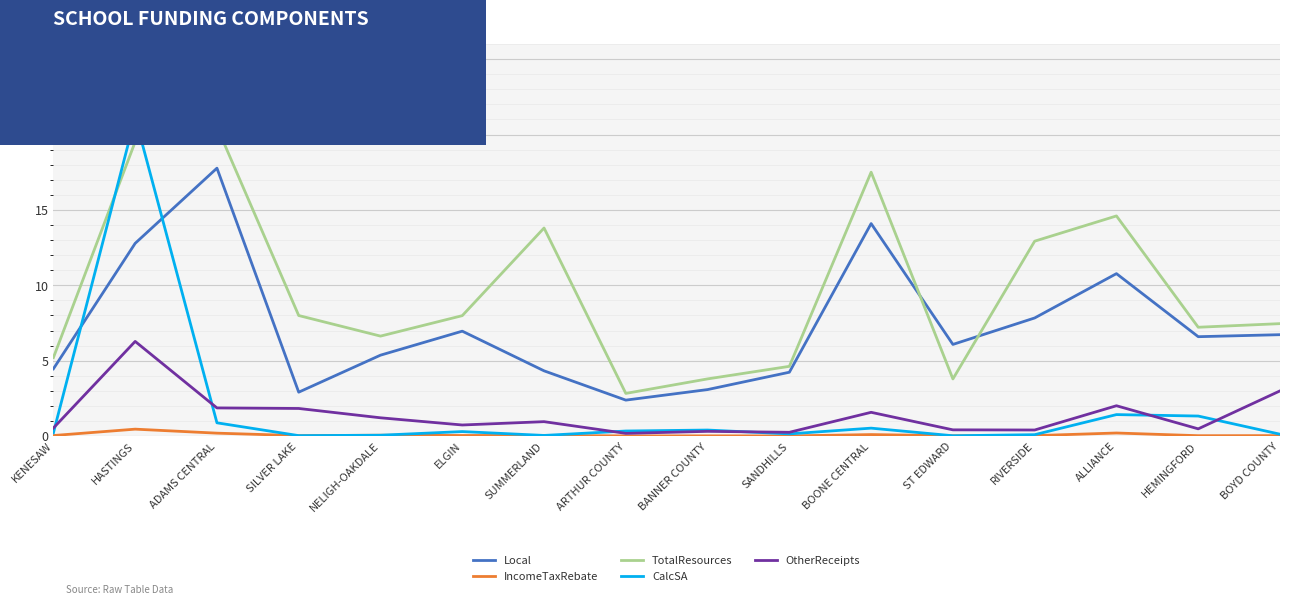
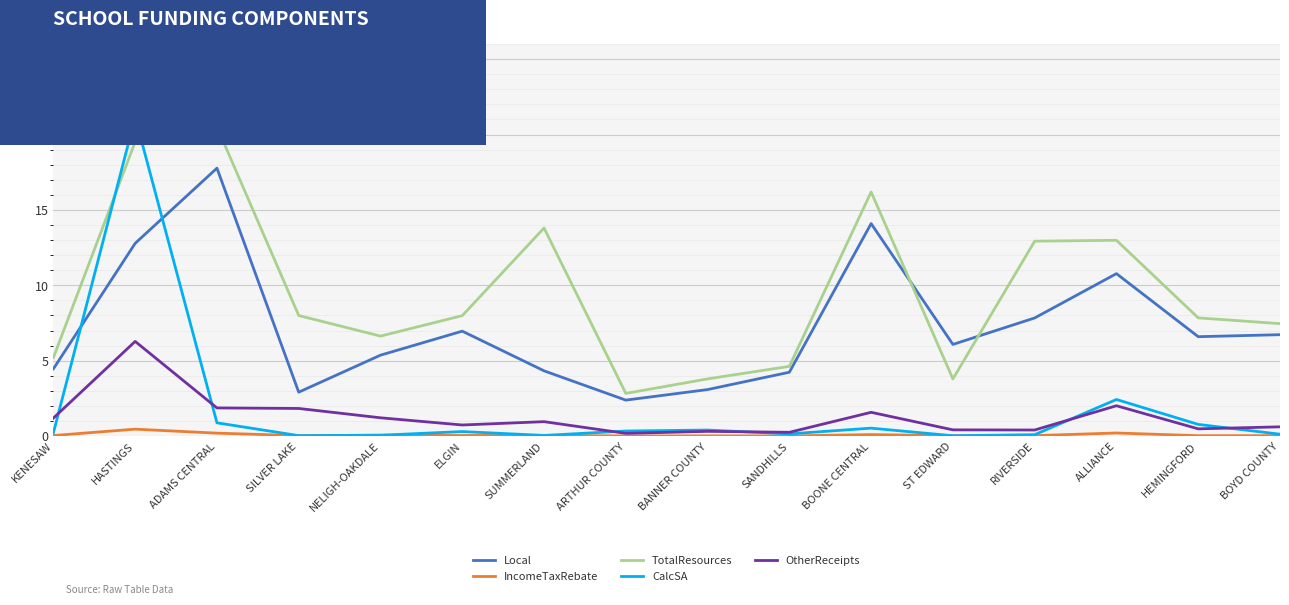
  {
    "Local": {
      "KENESAW": 4.5,
      "HASTINGS": 12.8,
      "ADAMS CENTRAL": 17.8,
      "SILVER LAKE": 2.9,
      "NELIGH-OAKDALE": 5.4,
      "ELGIN": 7.0,
      "SUMMERLAND": 4.3,
      "ARTHUR COUNTY": 2.4,
      "BANNER COUNTY": 3.1,
      "SANDHILLS": 4.2,
      "BOONE CENTRAL": 14.1,
      "ST EDWARD": 6.1,
      "RIVERSIDE": 7.8,
      "ALLIANCE": 10.8,
      "HEMINGFORD": 6.6,
      "BOYD COUNTY": 6.7
    },
    "IncomeTaxRebate": {
      "KENESAW": 0.0,
      "HASTINGS": 0.5,
      "ADAMS CENTRAL": 0.2,
      "ELGIN": 0.0,
      "BANNER COUNTY": 0.0,
      "BOONE CENTRAL": 0.1,
      "ALLIANCE": 0.2,
      "HEMINGFORD": 0.0
    },
    "TotalResources": {
      "KENESAW": 5.2,
      "HASTINGS": 19.5,
      "ADAMS CENTRAL": 20.5,
      "SILVER LAKE": 8.0,
      "NELIGH-OAKDALE": 6.6,
      "ELGIN": 8.0,
      "SUMMERLAND": 13.8,
      "ARTHUR COUNTY": 2.8,
      "BANNER COUNTY": 3.8,
      "SANDHILLS": 4.6,
-     "BOONE CENTRAL": 17.5,
+     "BOONE CENTRAL": 16.2,
      "ST EDWARD": 3.8,
      "RIVERSIDE": 12.9,
-     "ALLIANCE": 14.6,
-     "HEMINGFORD": 7.2,
+     "ALLIANCE": 13.0,
+     "HEMINGFORD": 7.8,
      "BOYD COUNTY": 7.5
    },
    "CalcSA": {
      "KENESAW": 0.2,
      "HASTINGS": 21.1,
      "ADAMS CENTRAL": 0.9,
      "ELGIN": 0.3,
      "BOONE CENTRAL": 0.5,
-     "ALLIANCE": 1.4,
-     "HEMINGFORD": 1.3
+     "ALLIANCE": 2.4,
+     "HEMINGFORD": 0.8
    },
    "OtherReceipts": {
-     "KENESAW": 0.5,
+     "KENESAW": 1.2,
      "HASTINGS": 6.3,
      "ADAMS CENTRAL": 1.9,
      "SILVER LAKE": 1.8,
      "NELIGH-OAKDALE": 1.2,
      "ELGIN": 0.7,
      "SUMMERLAND": 1.0,
      "BOONE CENTRAL": 1.6,
      "ST EDWARD": 0.4,
      "RIVERSIDE": 0.4,
      "ALLIANCE": 2.0,
      "HEMINGFORD": 0.5,
-     "BOYD COUNTY": 3.0
+     "BOYD COUNTY": 0.6
    }
  }
